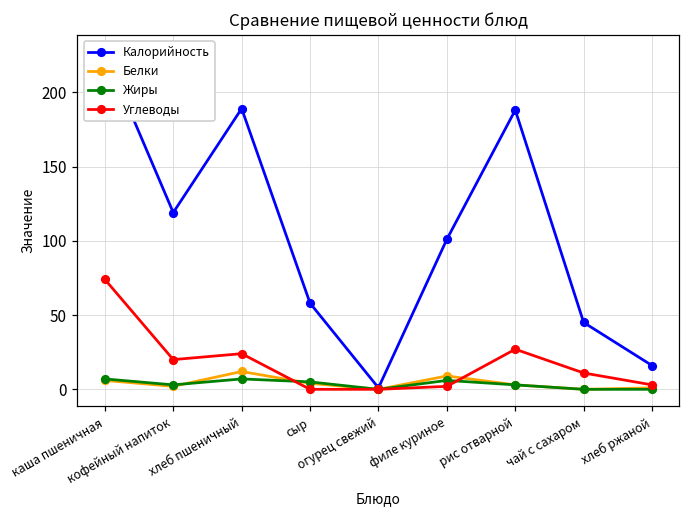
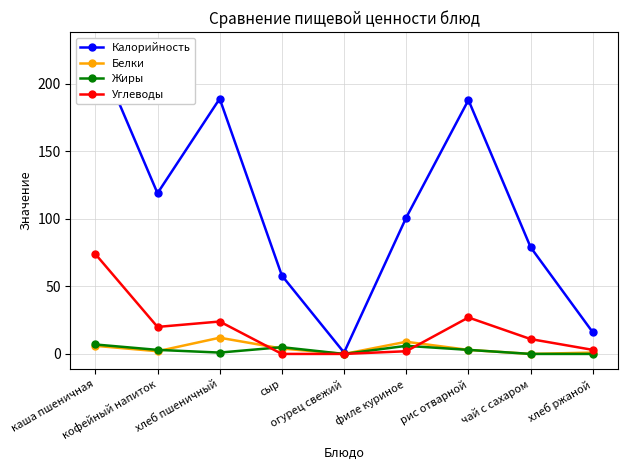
  {
    "Калорийность": {
      "кофейный напиток": 119,
      "хлеб пшеничный": 189,
      "сыр": 58,
      "филе куриное": 101,
      "рис отварной": 188,
-     "чай с сахаром": 45,
+     "чай с сахаром": 79,
      "хлеб ржаной": 16
    },
    "Белки": {
      "хлеб пшеничный": 12,
      "филе куриное": 9
    },
    "Жиры": {
-     "хлеб пшеничный": 7,
+     "хлеб пшеничный": 1,
      "филе куриное": 6
    },
    "Углеводы": {
      "каша пшеничная": 74,
      "кофейный напиток": 20,
      "хлеб пшеничный": 24,
      "сыр": 0,
      "филе куриное": 2,
      "рис отварной": 27,
      "чай с сахаром": 11,
      "хлеб ржаной": 3
    }
  }
